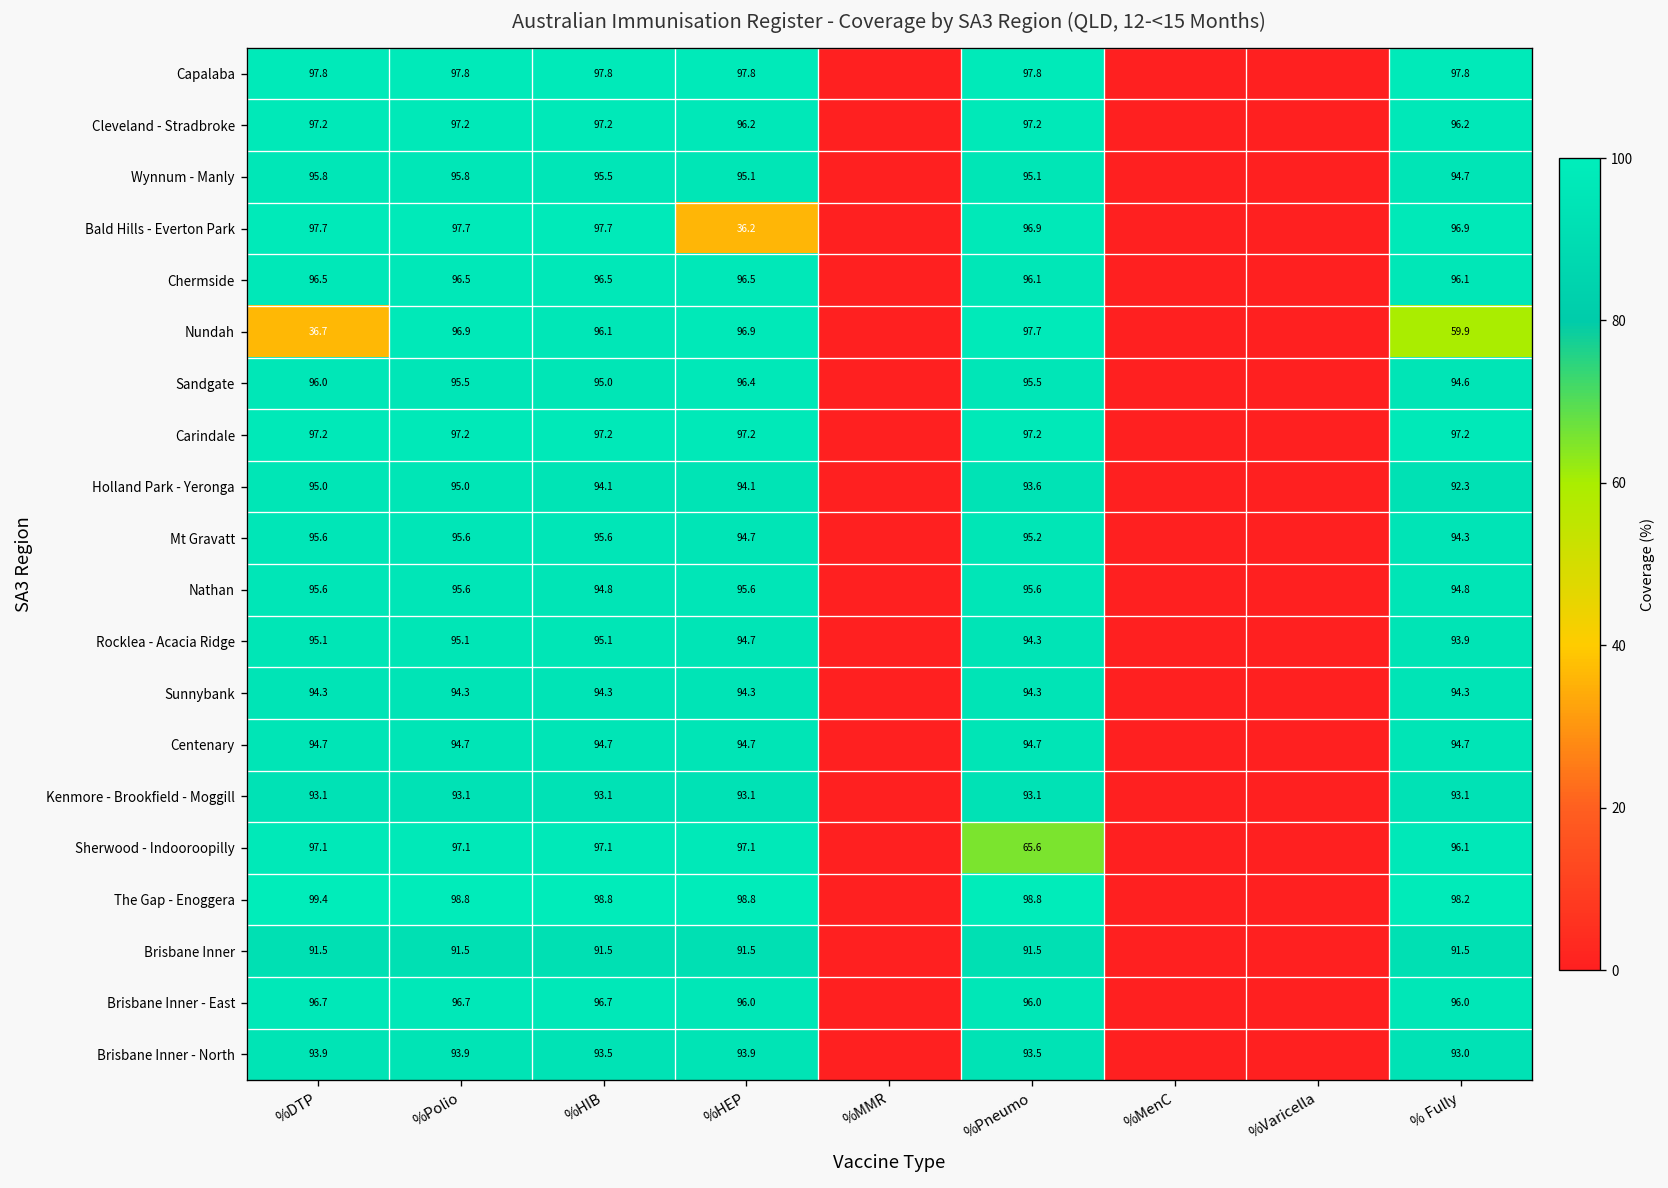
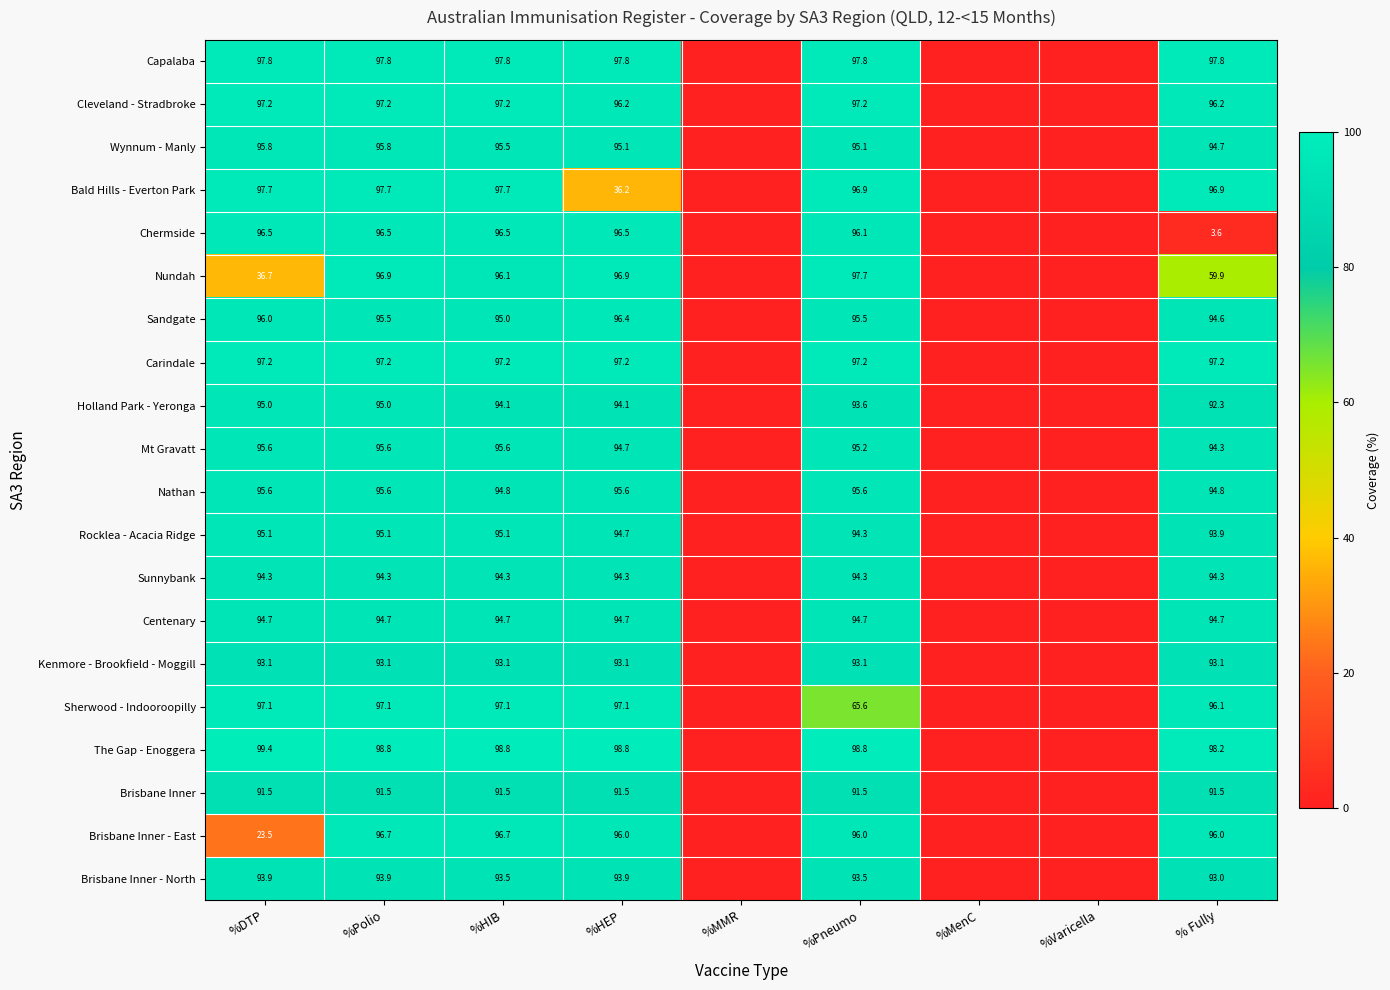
  {
    "Capalaba": {
      "%DTP": 97.8,
      "%Polio": 97.8,
      "%HIB": 97.8,
      "%HEP": 97.8,
      "%Pneumo": 97.8,
      "% Fully": 97.8
    },
    "Cleveland - Stradbroke": {
      "%DTP": 97.2,
      "%Polio": 97.2,
      "%HIB": 97.2,
      "%HEP": 96.2,
      "%Pneumo": 97.2,
      "% Fully": 96.2
    },
    "Wynnum - Manly": {
      "%DTP": 95.8,
      "%Polio": 95.8,
      "%HIB": 95.5,
      "%HEP": 95.1,
      "%Pneumo": 95.1,
      "% Fully": 94.7
    },
    "Bald Hills - Everton Park": {
      "%DTP": 97.7,
      "%Polio": 97.7,
      "%HIB": 97.7,
      "%HEP": 36.2,
      "%Pneumo": 96.9,
      "% Fully": 96.9
    },
    "Chermside": {
      "%DTP": 96.5,
      "%Polio": 96.5,
      "%HIB": 96.5,
      "%HEP": 96.5,
      "%Pneumo": 96.1,
-     "% Fully": 96.1
+     "% Fully": 3.6
    },
    "Nundah": {
      "%DTP": 36.7,
      "%Polio": 96.9,
      "%HIB": 96.1,
      "%HEP": 96.9,
      "%Pneumo": 97.7,
      "% Fully": 59.9
    },
    "Sandgate": {
      "%DTP": 96.0,
      "%Polio": 95.5,
      "%HIB": 95.0,
      "%HEP": 96.4,
      "%Pneumo": 95.5,
      "% Fully": 94.6
    },
    "Carindale": {
      "%DTP": 97.2,
      "%Polio": 97.2,
      "%HIB": 97.2,
      "%HEP": 97.2,
      "%Pneumo": 97.2,
      "% Fully": 97.2
    },
    "Holland Park - Yeronga": {
      "%DTP": 95.0,
      "%Polio": 95.0,
      "%HIB": 94.1,
      "%HEP": 94.1,
      "%Pneumo": 93.6,
      "% Fully": 92.3
    },
    "Mt Gravatt": {
      "%DTP": 95.6,
      "%Polio": 95.6,
      "%HIB": 95.6,
      "%HEP": 94.7,
      "%Pneumo": 95.2,
      "% Fully": 94.3
    },
    "Nathan": {
      "%DTP": 95.6,
      "%Polio": 95.6,
      "%HIB": 94.8,
      "%HEP": 95.6,
      "%Pneumo": 95.6,
      "% Fully": 94.8
    },
    "Rocklea - Acacia Ridge": {
      "%DTP": 95.1,
      "%Polio": 95.1,
      "%HIB": 95.1,
      "%HEP": 94.7,
      "%Pneumo": 94.3,
      "% Fully": 93.9
    },
    "Sunnybank": {
      "%DTP": 94.3,
      "%Polio": 94.3,
      "%HIB": 94.3,
      "%HEP": 94.3,
      "%Pneumo": 94.3,
      "% Fully": 94.3
    },
    "Centenary": {
      "%DTP": 94.7,
      "%Polio": 94.7,
      "%HIB": 94.7,
      "%HEP": 94.7,
      "%Pneumo": 94.7,
      "% Fully": 94.7
    },
    "Kenmore - Brookfield - Moggill": {
      "%DTP": 93.1,
      "%Polio": 93.1,
      "%HIB": 93.1,
      "%HEP": 93.1,
      "%Pneumo": 93.1,
      "% Fully": 93.1
    },
    "Sherwood - Indooroopilly": {
      "%DTP": 97.1,
      "%Polio": 97.1,
      "%HIB": 97.1,
      "%HEP": 97.1,
      "%Pneumo": 65.6,
      "% Fully": 96.1
    },
    "The Gap - Enoggera": {
      "%DTP": 99.4,
      "%Polio": 98.8,
      "%HIB": 98.8,
      "%HEP": 98.8,
      "%Pneumo": 98.8,
      "% Fully": 98.2
    },
    "Brisbane Inner": {
      "%DTP": 91.5,
      "%Polio": 91.5,
      "%HIB": 91.5,
      "%HEP": 91.5,
      "%Pneumo": 91.5,
      "% Fully": 91.5
    },
    "Brisbane Inner - East": {
-     "%DTP": 96.7,
+     "%DTP": 23.5,
      "%Polio": 96.7,
      "%HIB": 96.7,
      "%HEP": 96.0,
      "%Pneumo": 96.0,
      "% Fully": 96.0
    },
    "Brisbane Inner - North": {
      "%DTP": 93.9,
      "%Polio": 93.9,
      "%HIB": 93.5,
      "%HEP": 93.9,
      "%Pneumo": 93.5,
      "% Fully": 93.0
    }
  }
